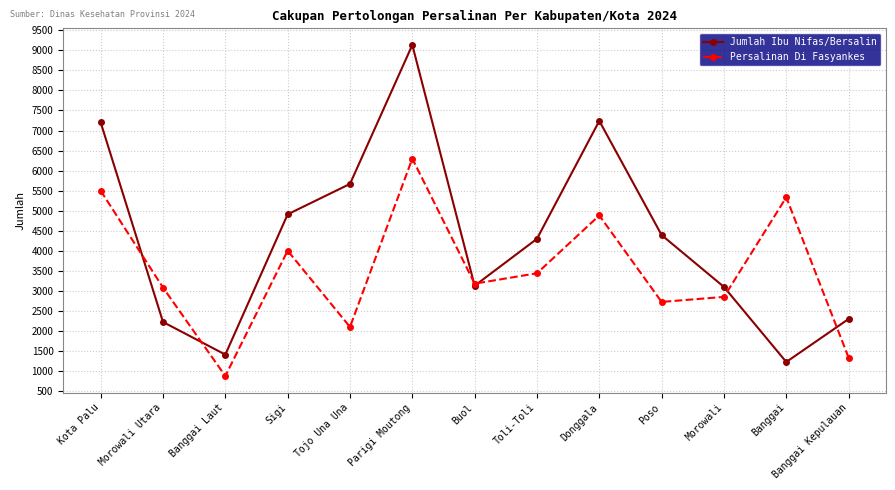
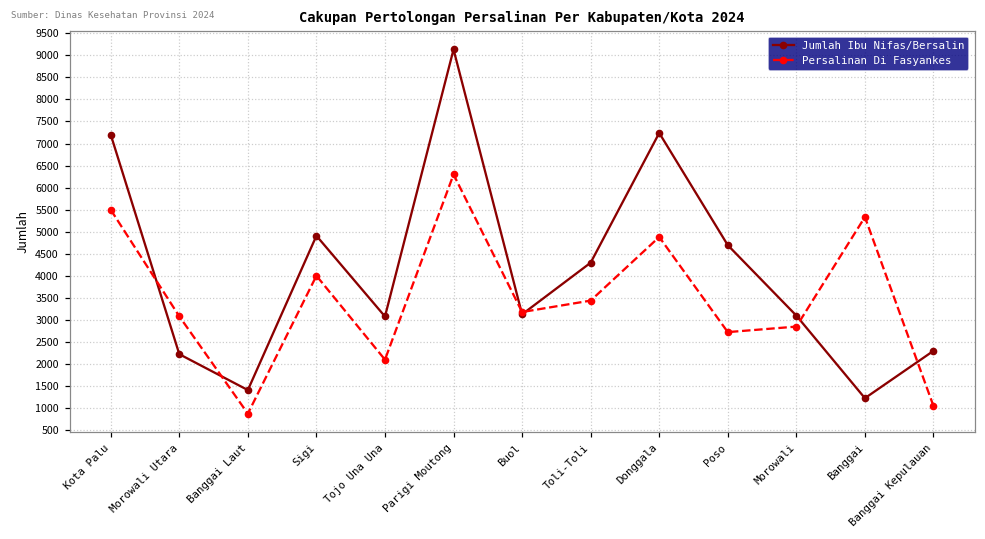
  {
    "Jumlah Ibu Nifas/Bersalin": {
      "Kota Palu": 7200,
      "Morowali Utara": 2200,
      "Banggai Laut": 1400,
      "Sigi": 4900,
-     "Tojo Una Una": 5700,
+     "Tojo Una Una": 3100,
      "Parigi Moutong": 9100,
      "Toli-Toli": 4300,
      "Donggala": 7200,
-     "Poso": 4400,
+     "Poso": 4700,
      "Morowali": 3100,
      "Banggai": 1200,
      "Banggai Kepulauan": 2300
    },
    "Persalinan Di Fasyankes": {
      "Kota Palu": 5500,
      "Morowali Utara": 3100,
      "Banggai Laut": 900,
      "Sigi": 4000,
      "Tojo Una Una": 2100,
      "Parigi Moutong": 6300,
      "Toli-Toli": 3400,
      "Donggala": 4900,
      "Poso": 2700,
      "Morowali": 2900,
      "Banggai": 5300,
-     "Banggai Kepulauan": 1300
+     "Banggai Kepulauan": 1100
    }
  }
